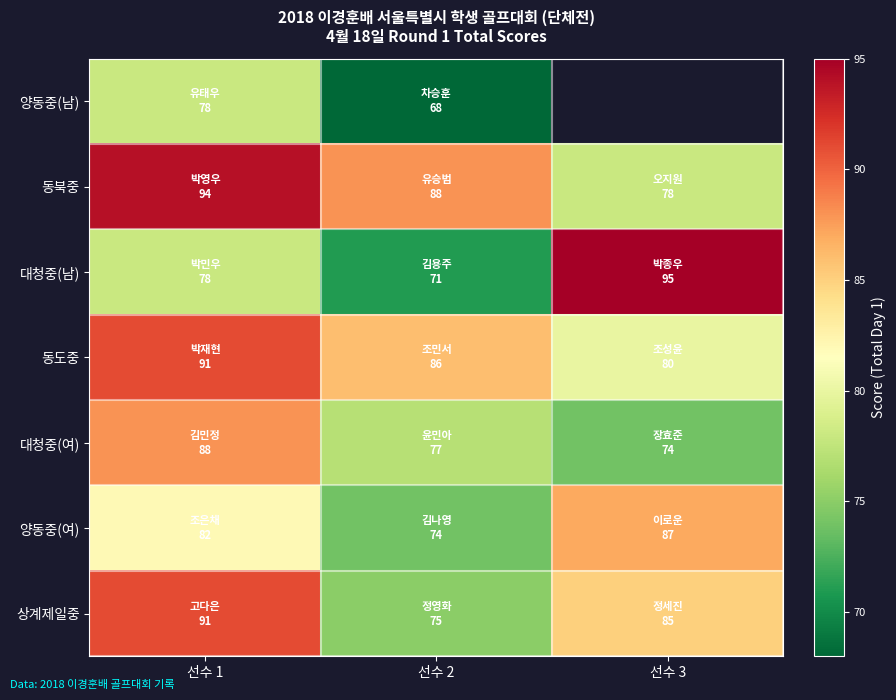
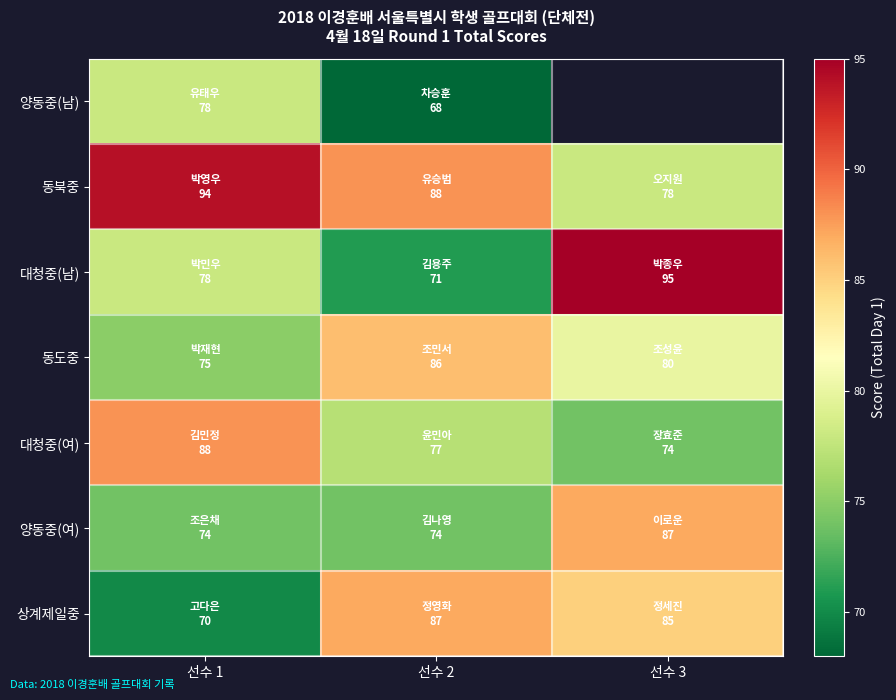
  {
    "양동중(남)": {
      "선수 1": 78,
      "선수 2": 68
    },
    "동북중": {
      "선수 1": 94,
      "선수 2": 88,
      "선수 3": 78
    },
    "대청중(남)": {
      "선수 1": 78,
      "선수 2": 71,
      "선수 3": 95
    },
    "동도중": {
-     "선수 1": 91,
+     "선수 1": 75,
      "선수 2": 86,
      "선수 3": 80
    },
    "대청중(여)": {
      "선수 1": 88,
      "선수 2": 77,
      "선수 3": 74
    },
    "양동중(여)": {
-     "선수 1": 82,
+     "선수 1": 74,
      "선수 2": 74,
      "선수 3": 87
    },
    "상계제일중": {
-     "선수 1": 91,
-     "선수 2": 75,
+     "선수 1": 70,
+     "선수 2": 87,
      "선수 3": 85
    }
  }
